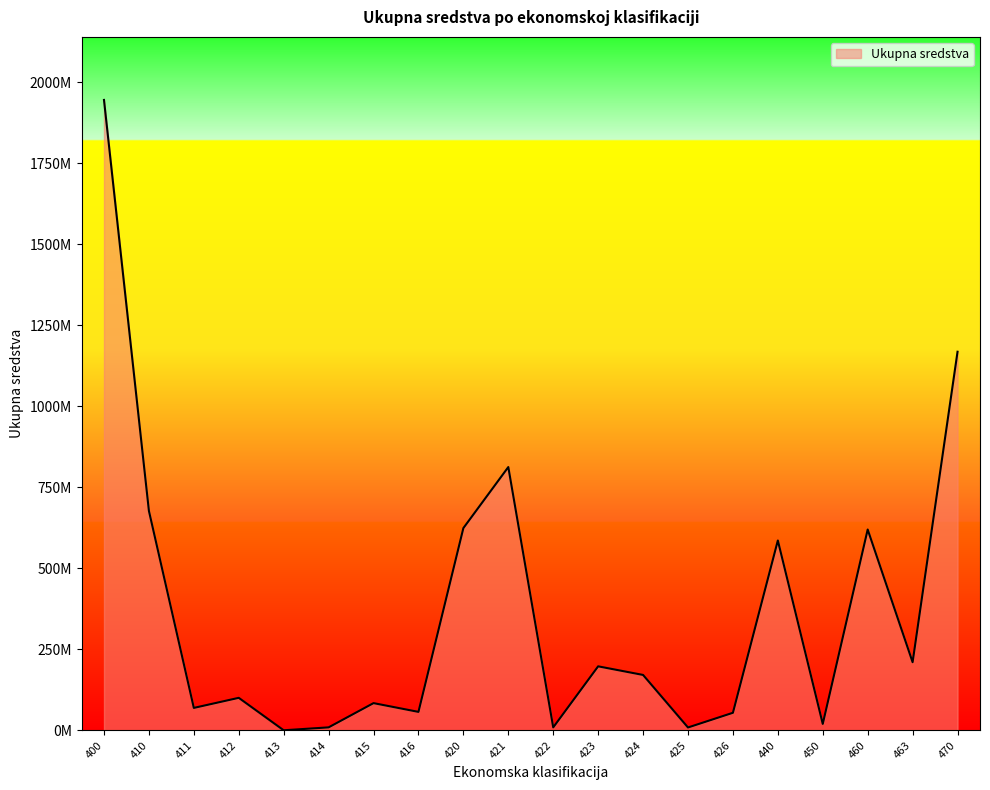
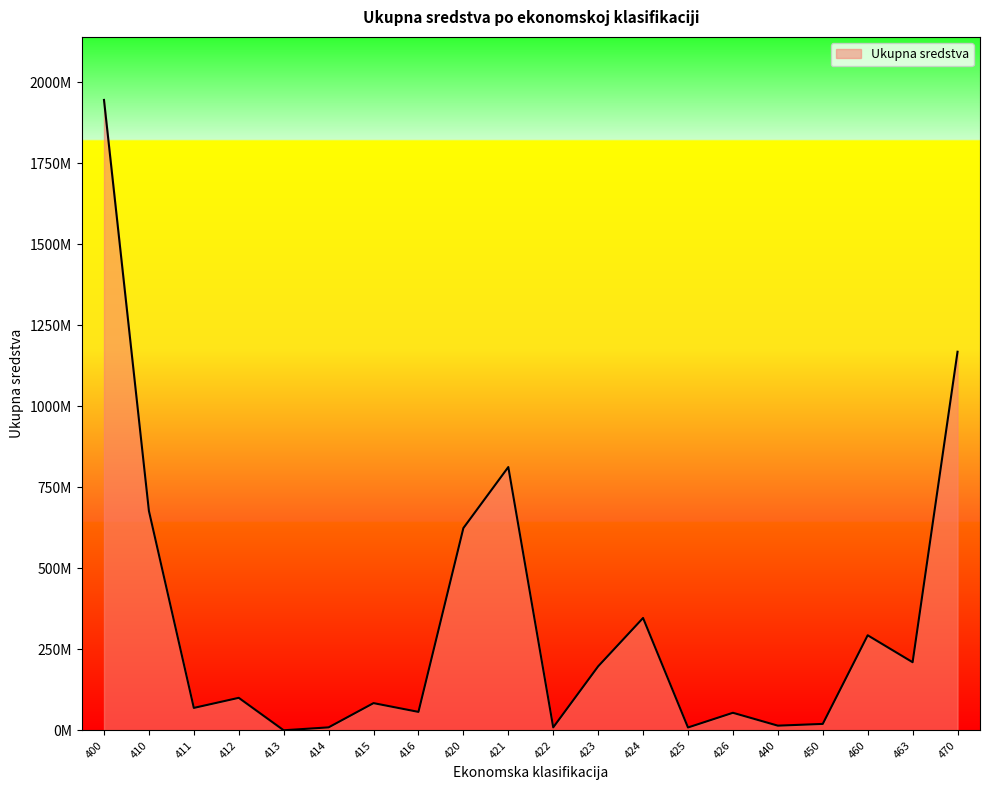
  {
    "400": 1950000000,
    "410": 680000000,
    "411": 70000000,
    "412": 100000000,
    "413": 0,
    "414": 10000000,
    "415": 80000000,
    "416": 60000000,
    "420": 620000000,
    "421": 810000000,
    "422": 10000000,
    "423": 200000000,
-   "424": 170000000,
+   "424": 350000000,
    "425": 10000000,
    "426": 50000000,
-   "440": 590000000,
+   "440": 10000000,
    "450": 20000000,
-   "460": 620000000,
+   "460": 290000000,
    "463": 210000000,
    "470": 1170000000
  }
